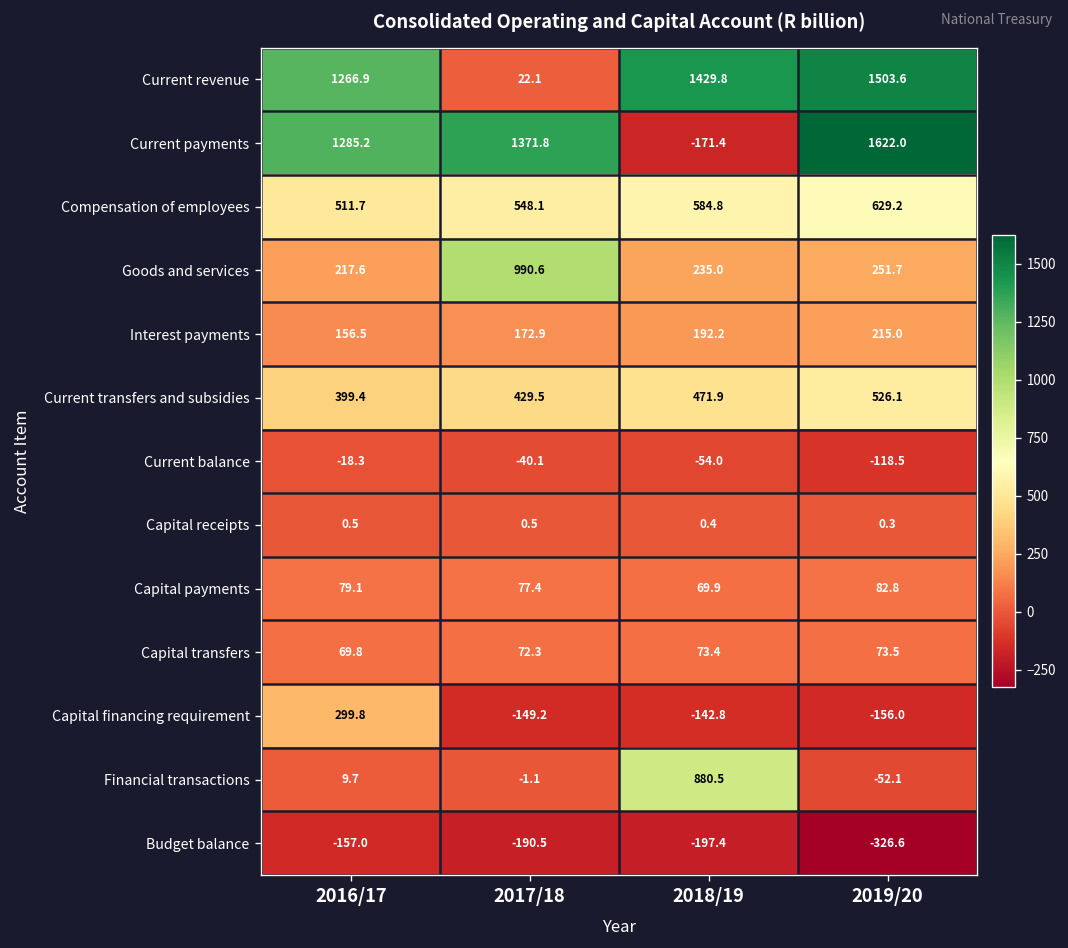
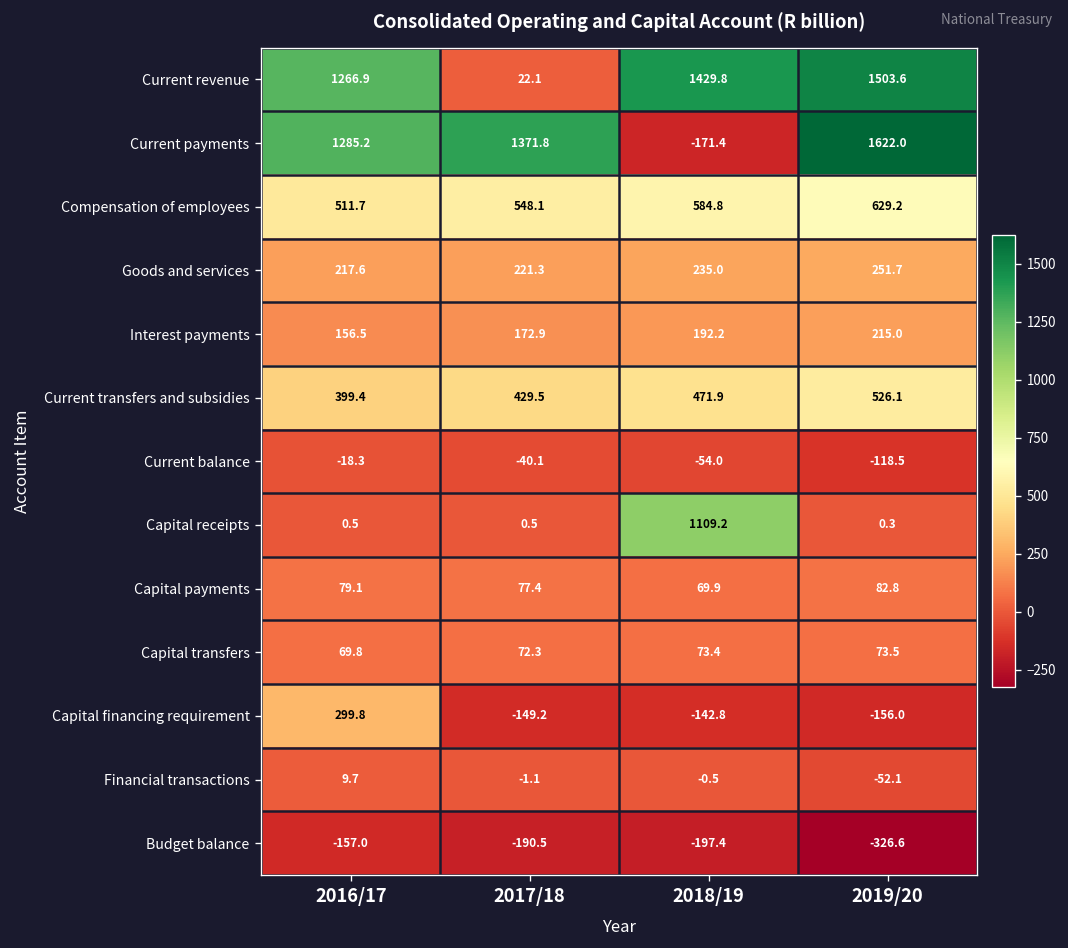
  {
    "Current revenue": {
      "2016/17": 1266.9,
      "2017/18": 22.1,
      "2018/19": 1429.8,
      "2019/20": 1503.6
    },
    "Current payments": {
      "2016/17": 1285.2,
      "2017/18": 1371.8,
      "2018/19": -171.4,
      "2019/20": 1622.0
    },
    "Compensation of employees": {
      "2016/17": 511.7,
      "2017/18": 548.1,
      "2018/19": 584.8,
      "2019/20": 629.2
    },
    "Goods and services": {
      "2016/17": 217.6,
-     "2017/18": 990.6,
+     "2017/18": 221.3,
      "2018/19": 235.0,
      "2019/20": 251.7
    },
    "Interest payments": {
      "2016/17": 156.5,
      "2017/18": 172.9,
      "2018/19": 192.2,
      "2019/20": 215.0
    },
    "Current transfers and subsidies": {
      "2016/17": 399.4,
      "2017/18": 429.5,
      "2018/19": 471.9,
      "2019/20": 526.1
    },
    "Current balance": {
      "2016/17": -18.3,
      "2017/18": -40.1,
      "2018/19": -54.0,
      "2019/20": -118.5
    },
    "Capital receipts": {
      "2016/17": 0.5,
      "2017/18": 0.5,
-     "2018/19": 0.4,
+     "2018/19": 1109.2,
      "2019/20": 0.3
    },
    "Capital payments": {
      "2016/17": 79.1,
      "2017/18": 77.4,
      "2018/19": 69.9,
      "2019/20": 82.8
    },
    "Capital transfers": {
      "2016/17": 69.8,
      "2017/18": 72.3,
      "2018/19": 73.4,
      "2019/20": 73.5
    },
    "Capital financing requirement": {
      "2016/17": 299.8,
      "2017/18": -149.2,
      "2018/19": -142.8,
      "2019/20": -156.0
    },
    "Financial transactions": {
      "2016/17": 9.7,
      "2017/18": -1.1,
-     "2018/19": 880.5,
+     "2018/19": -0.5,
      "2019/20": -52.1
    },
    "Budget balance": {
      "2016/17": -157.0,
      "2017/18": -190.5,
      "2018/19": -197.4,
      "2019/20": -326.6
    }
  }
